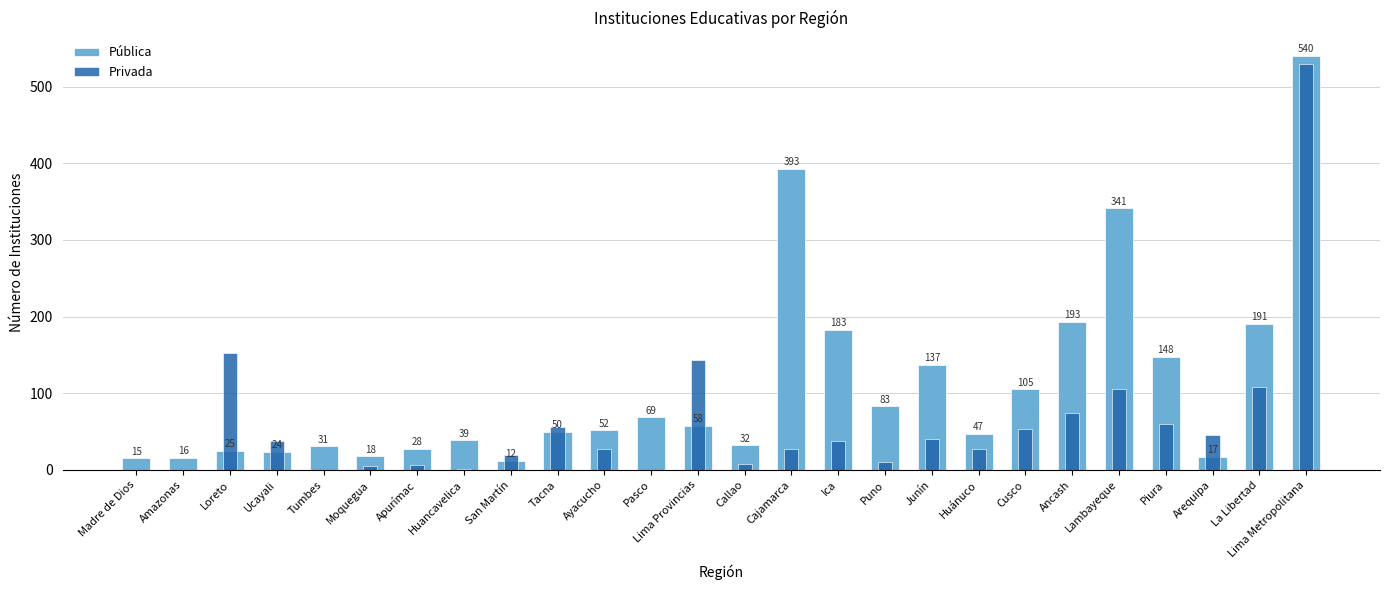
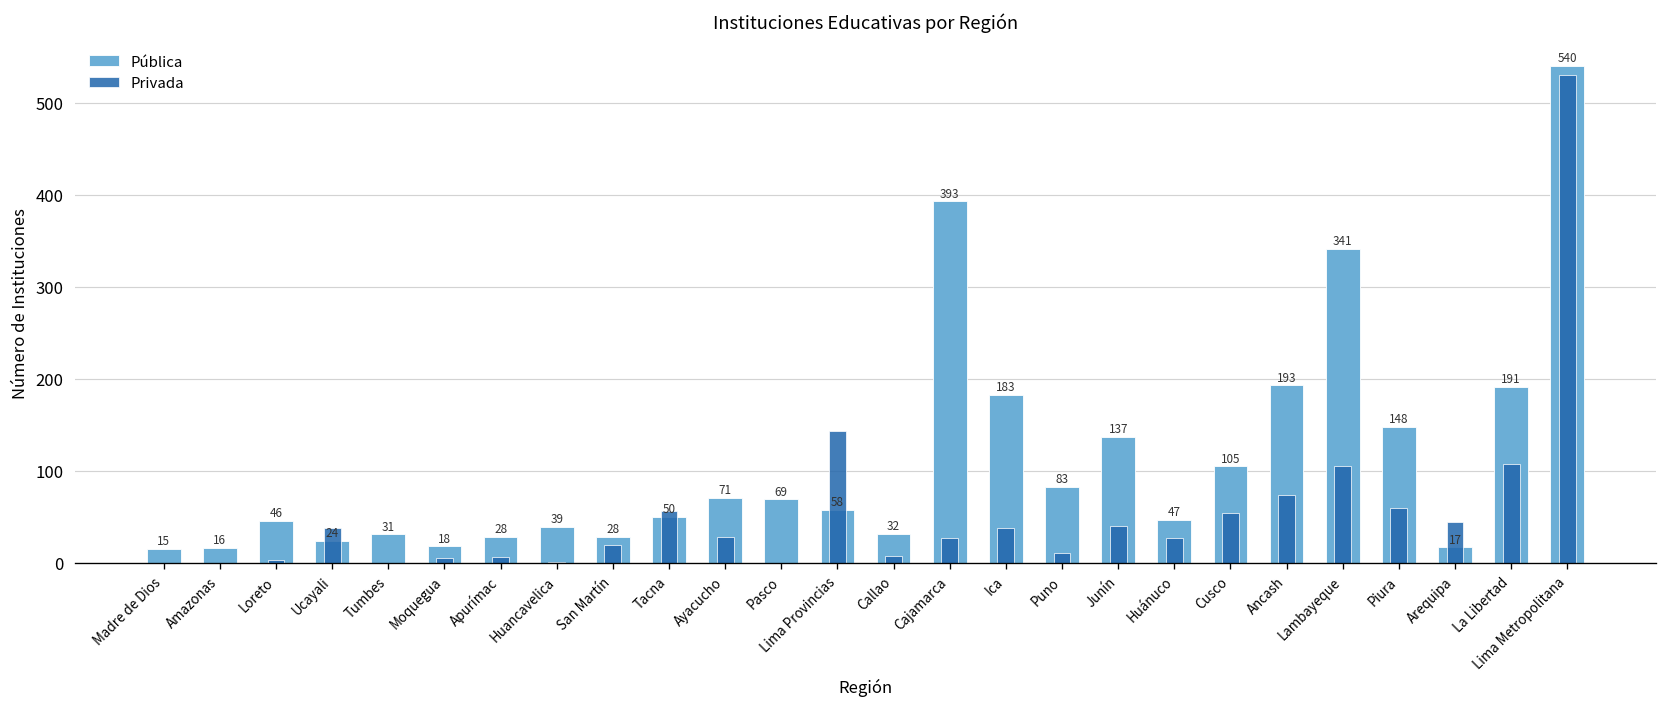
  {
    "Pública": {
      "Madre de Dios": 15,
      "Amazonas": 16,
-     "Loreto": 25,
+     "Loreto": 46,
      "Tumbes": 31,
      "Moquegua": 18,
      "Apurímac": 28,
      "Huancavelica": 39,
-     "San Martín": 12,
-     "Ayacucho": 52,
+     "San Martín": 28,
+     "Ayacucho": 71,
      "Pasco": 69,
      "Callao": 32,
      "Cajamarca": 393,
      "Ica": 183,
      "Puno": 83,
      "Junín": 137,
      "Huánuco": 47,
      "Cusco": 105,
      "Ancash": 193,
      "Lambayeque": 341,
      "Piura": 148,
      "La Libertad": 191,
      "Lima Metropolitana": 540
    },
    "Privada": {
      "Madre de Dios": 0,
      "Amazonas": 0,
-     "Loreto": 150,
+     "Loreto": 0,
      "Tumbes": 0,
      "Pasco": 0
    }
  }
